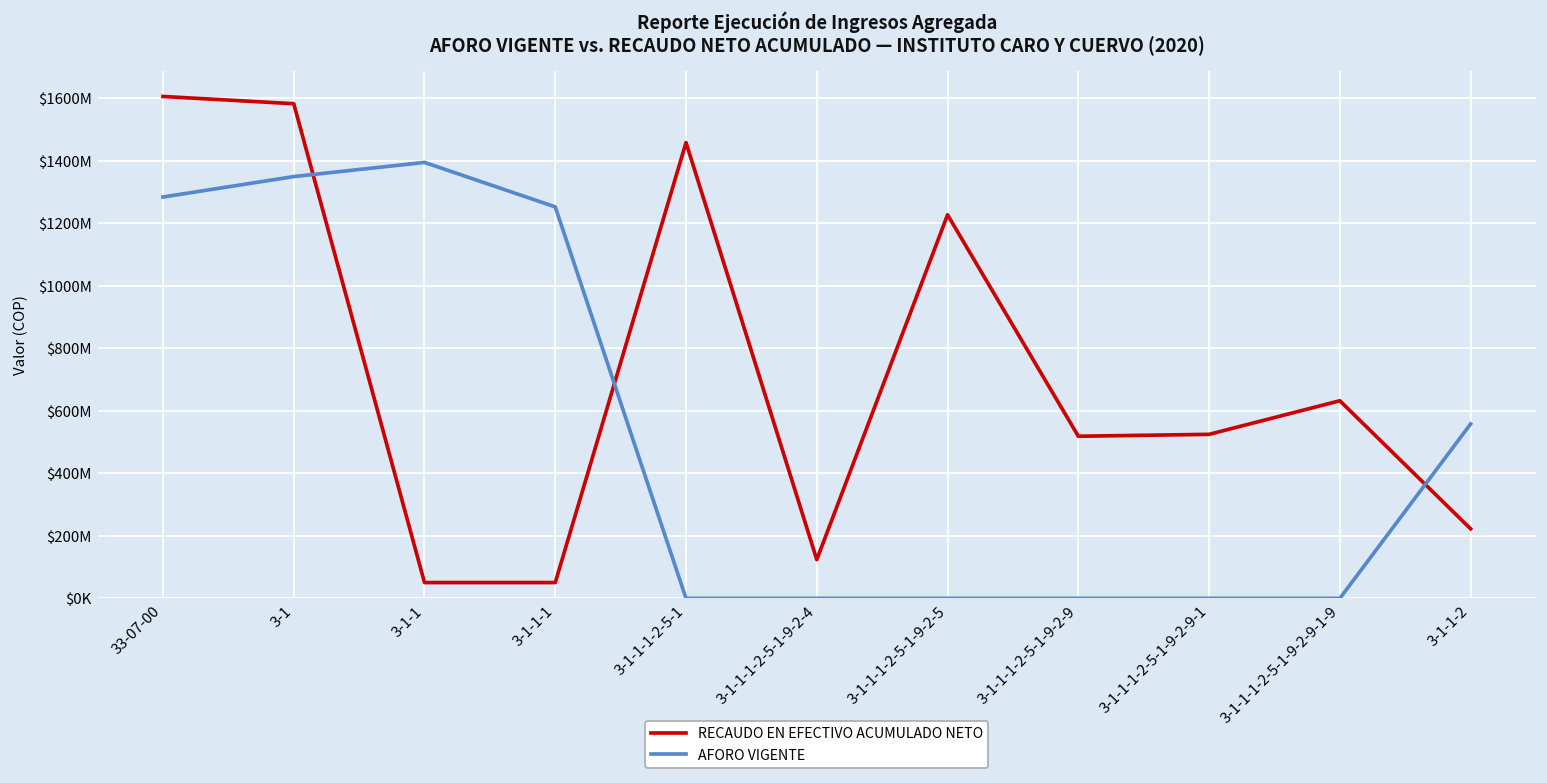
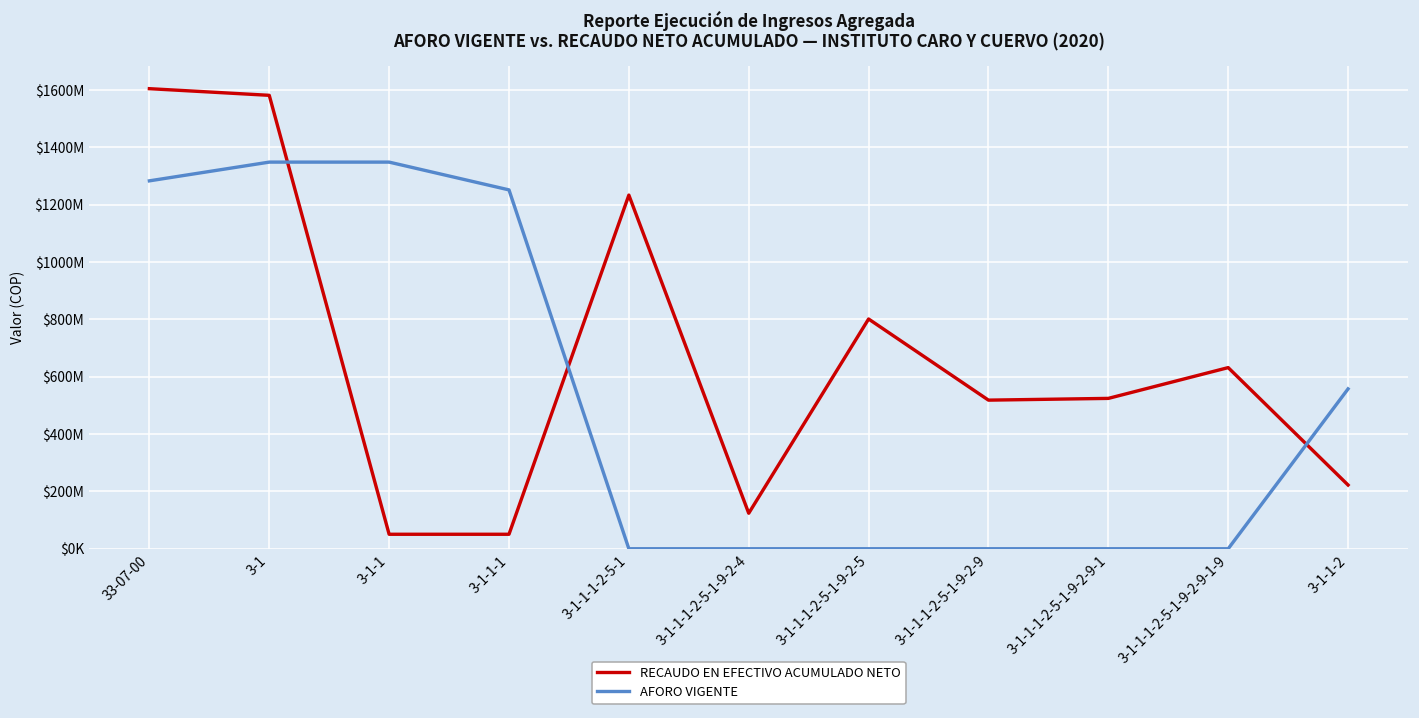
  {
    "RECAUDO EN EFECTIVO ACUMULADO NETO": {
      "33-07-00": "$1610000000",
      "3-1": "$1580000000",
      "3-1-1": "$50000000",
      "3-1-1-1": "$50000000",
-     "3-1-1-1-2-5-1": "$1460000000",
+     "3-1-1-1-2-5-1": "$1230000000",
      "3-1-1-1-2-5-1-9-2-4": "$120000000",
-     "3-1-1-1-2-5-1-9-2-5": "$1230000000",
+     "3-1-1-1-2-5-1-9-2-5": "$800000000",
      "3-1-1-1-2-5-1-9-2-9": "$520000000",
      "3-1-1-1-2-5-1-9-2-9-1": "$520000000",
      "3-1-1-1-2-5-1-9-2-9-1-9": "$630000000",
      "3-1-1-2": "$220000000"
    },
    "AFORO VIGENTE": {
      "33-07-00": "$1280000000",
      "3-1": "$1350000000",
-     "3-1-1": "$1390000000",
+     "3-1-1": "$1350000000",
      "3-1-1-1": "$1250000000",
      "3-1-1-1-2-5-1": "$0",
      "3-1-1-1-2-5-1-9-2-4": "$0",
      "3-1-1-1-2-5-1-9-2-5": "$0",
      "3-1-1-1-2-5-1-9-2-9": "$0",
      "3-1-1-1-2-5-1-9-2-9-1": "$0",
      "3-1-1-1-2-5-1-9-2-9-1-9": "$0",
      "3-1-1-2": "$560000000"
    }
  }
